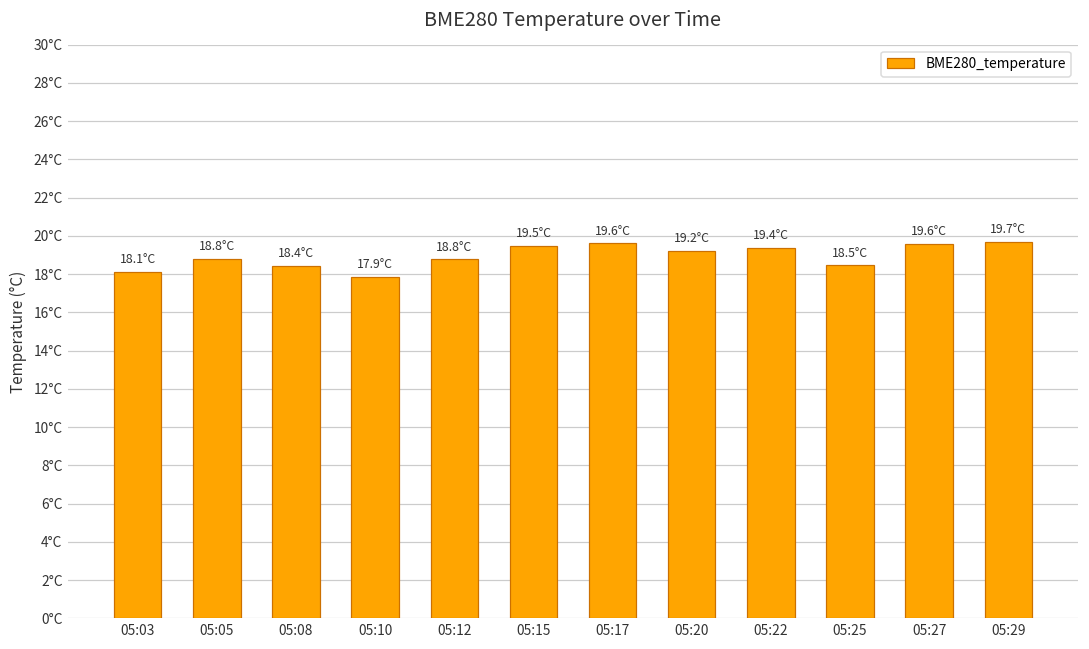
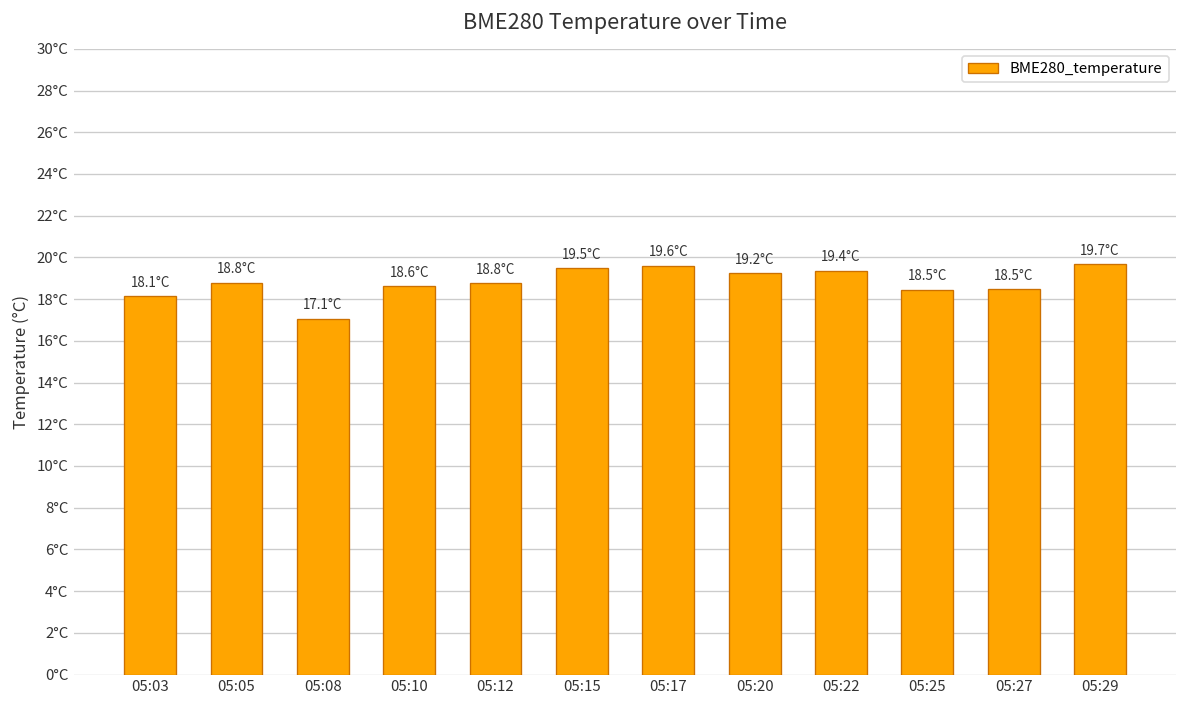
  {
    "05:03": "18.1°C",
    "05:05": "18.8°C",
-   "05:08": "18.4°C",
-   "05:10": "17.9°C",
+   "05:08": "17.1°C",
+   "05:10": "18.6°C",
    "05:12": "18.8°C",
    "05:15": "19.5°C",
    "05:17": "19.6°C",
    "05:20": "19.2°C",
    "05:22": "19.4°C",
    "05:25": "18.5°C",
-   "05:27": "19.6°C",
+   "05:27": "18.5°C",
    "05:29": "19.7°C"
  }
